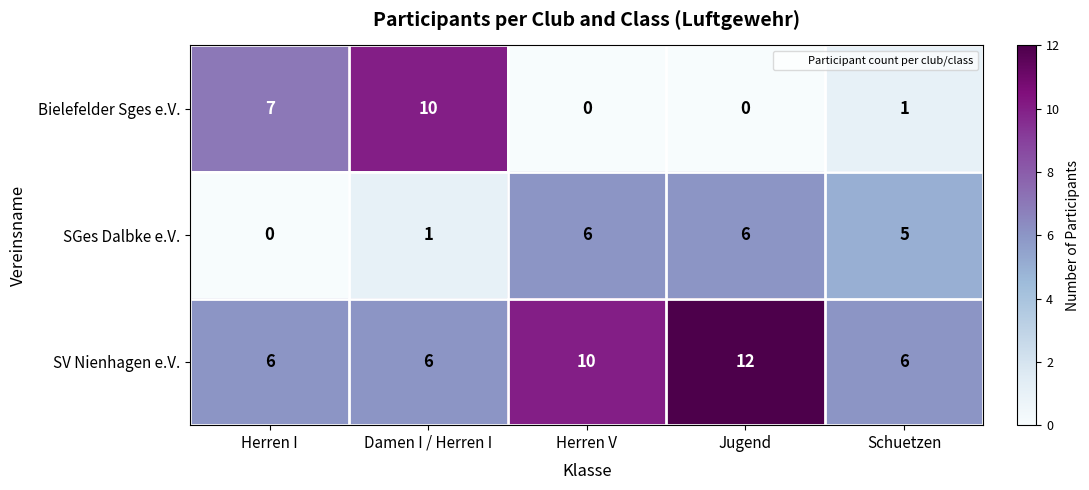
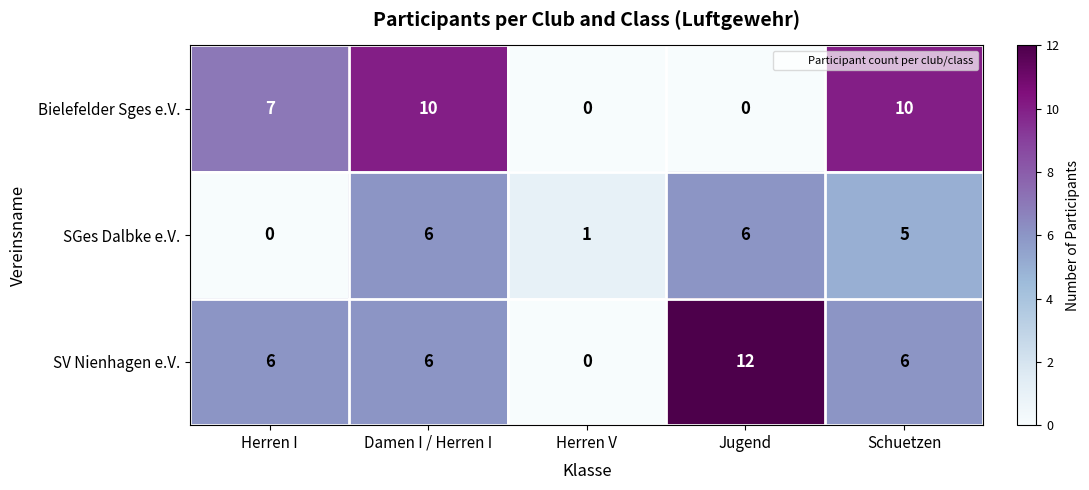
  {
    "Bielefelder Sges e.V.": {
      "Herren I": 7,
      "Damen I / Herren I": 10,
      "Herren V": 0,
      "Jugend": 0,
-     "Schuetzen": 1
+     "Schuetzen": 10
    },
    "SGes Dalbke e.V.": {
      "Herren I": 0,
-     "Damen I / Herren I": 1,
-     "Herren V": 6,
+     "Damen I / Herren I": 6,
+     "Herren V": 1,
      "Jugend": 6,
      "Schuetzen": 5
    },
    "SV Nienhagen e.V.": {
      "Herren I": 6,
      "Damen I / Herren I": 6,
-     "Herren V": 10,
+     "Herren V": 0,
      "Jugend": 12,
      "Schuetzen": 6
    }
  }
